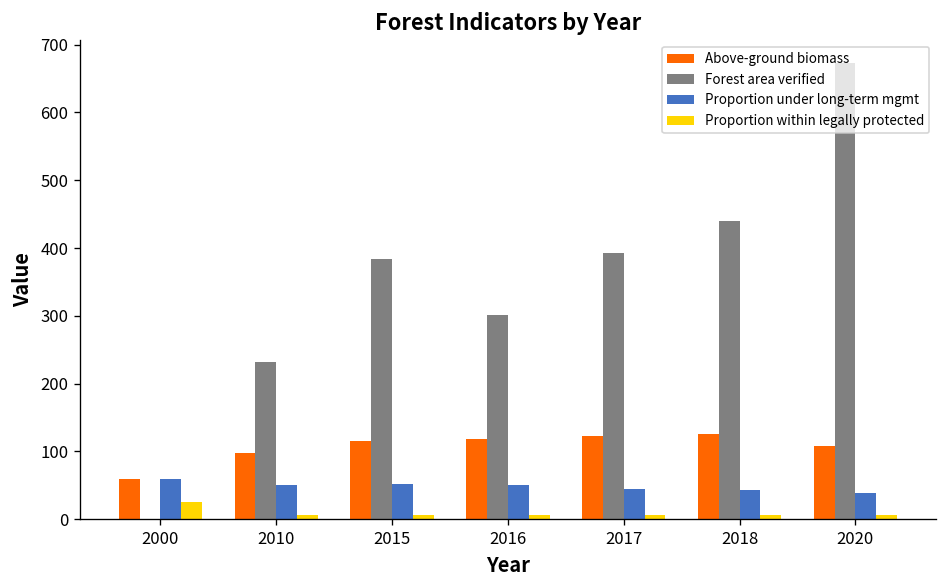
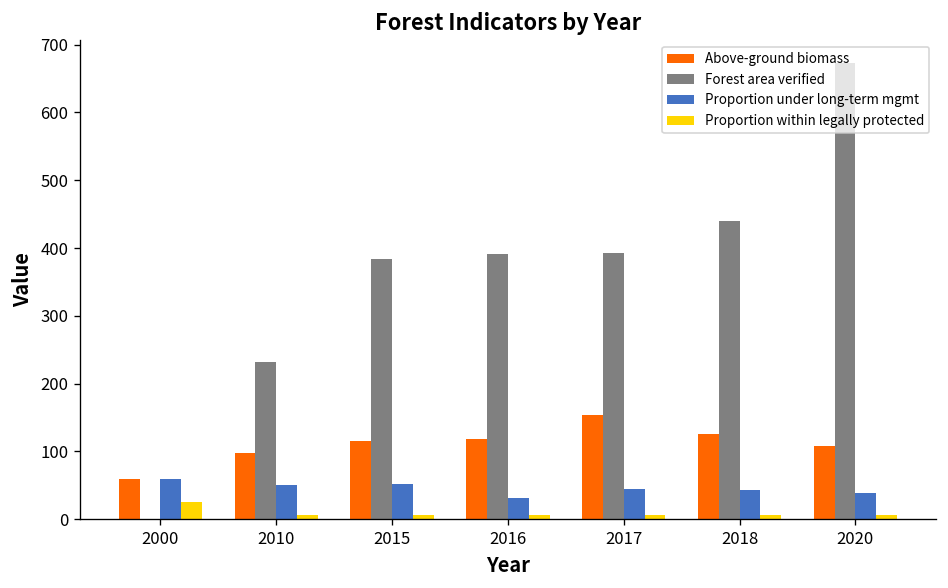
  {
    "Above-ground biomass": {
      "2000": 60,
      "2010": 100,
      "2015": 120,
      "2016": 120,
-     "2017": 120,
+     "2017": 150,
      "2018": 130,
      "2020": 110
    },
    "Forest area verified": {
      "2000": 0,
      "2010": 230,
      "2015": 380,
-     "2016": 300,
+     "2016": 390,
      "2017": 390,
      "2018": 440
    },
    "Proportion under long-term mgmt": {
      "2000": 60,
      "2010": 50,
      "2015": 50,
-     "2016": 50,
+     "2016": 30,
      "2017": 40,
      "2018": 40,
      "2020": 40
    },
    "Proportion within legally protected": {
      "2000": 30,
      "2010": 10,
      "2015": 10,
      "2016": 10,
      "2017": 10,
      "2018": 10,
      "2020": 10
    }
  }
